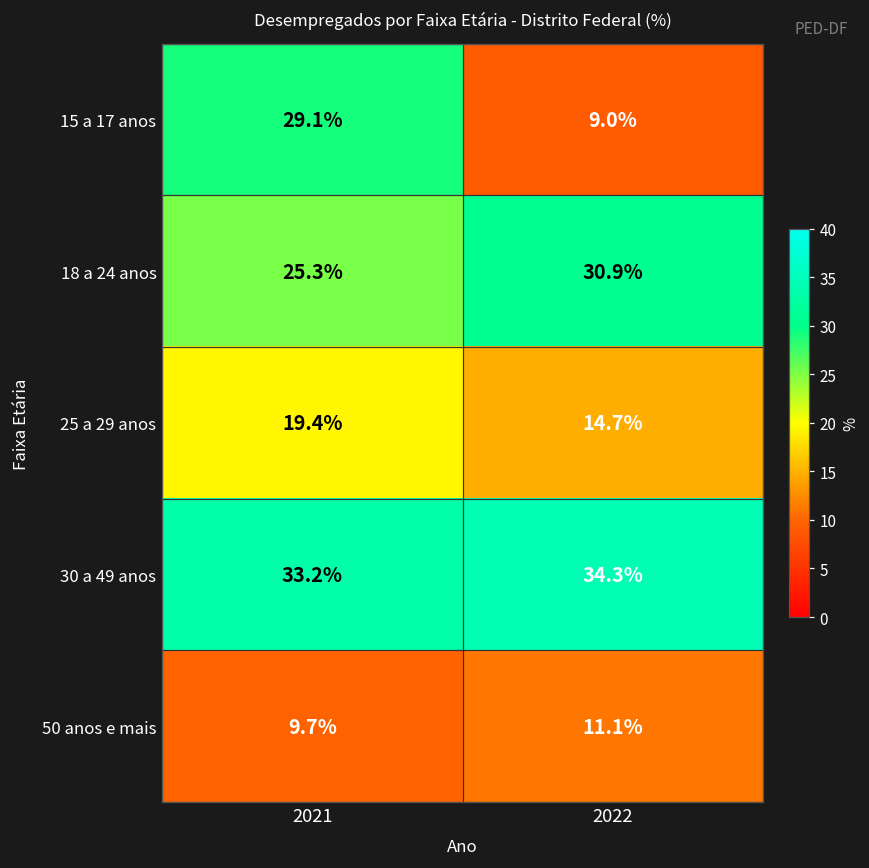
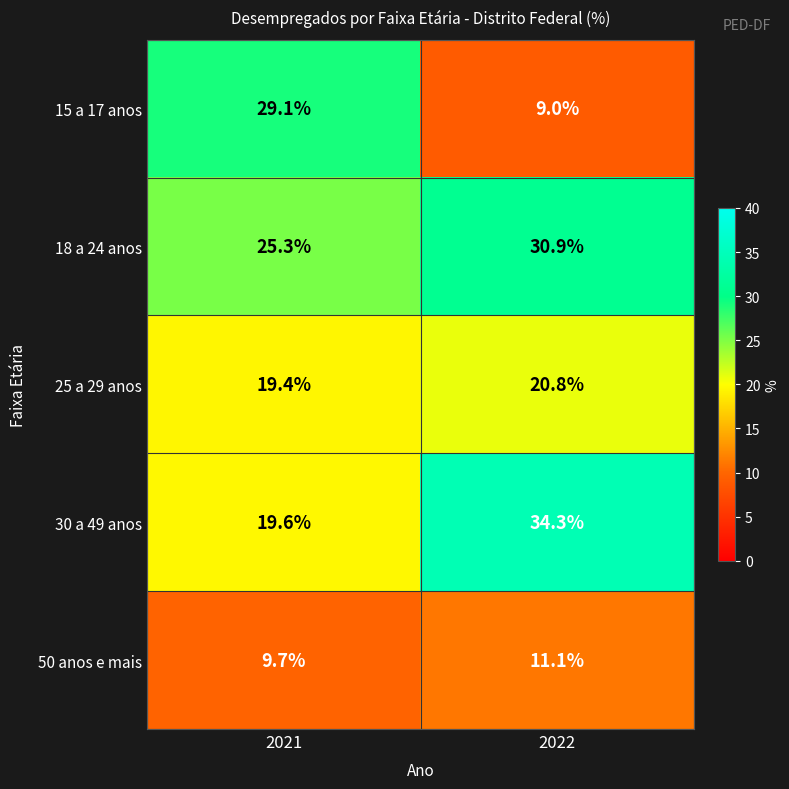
  {
    "15 a 17 anos": {
      "2021": "29.1%",
      "2022": "9.0%"
    },
    "18 a 24 anos": {
      "2021": "25.3%",
      "2022": "30.9%"
    },
    "25 a 29 anos": {
      "2021": "19.4%",
-     "2022": "14.7%"
+     "2022": "20.8%"
    },
    "30 a 49 anos": {
-     "2021": "33.2%",
+     "2021": "19.6%",
      "2022": "34.3%"
    },
    "50 anos e mais": {
      "2021": "9.7%",
      "2022": "11.1%"
    }
  }
